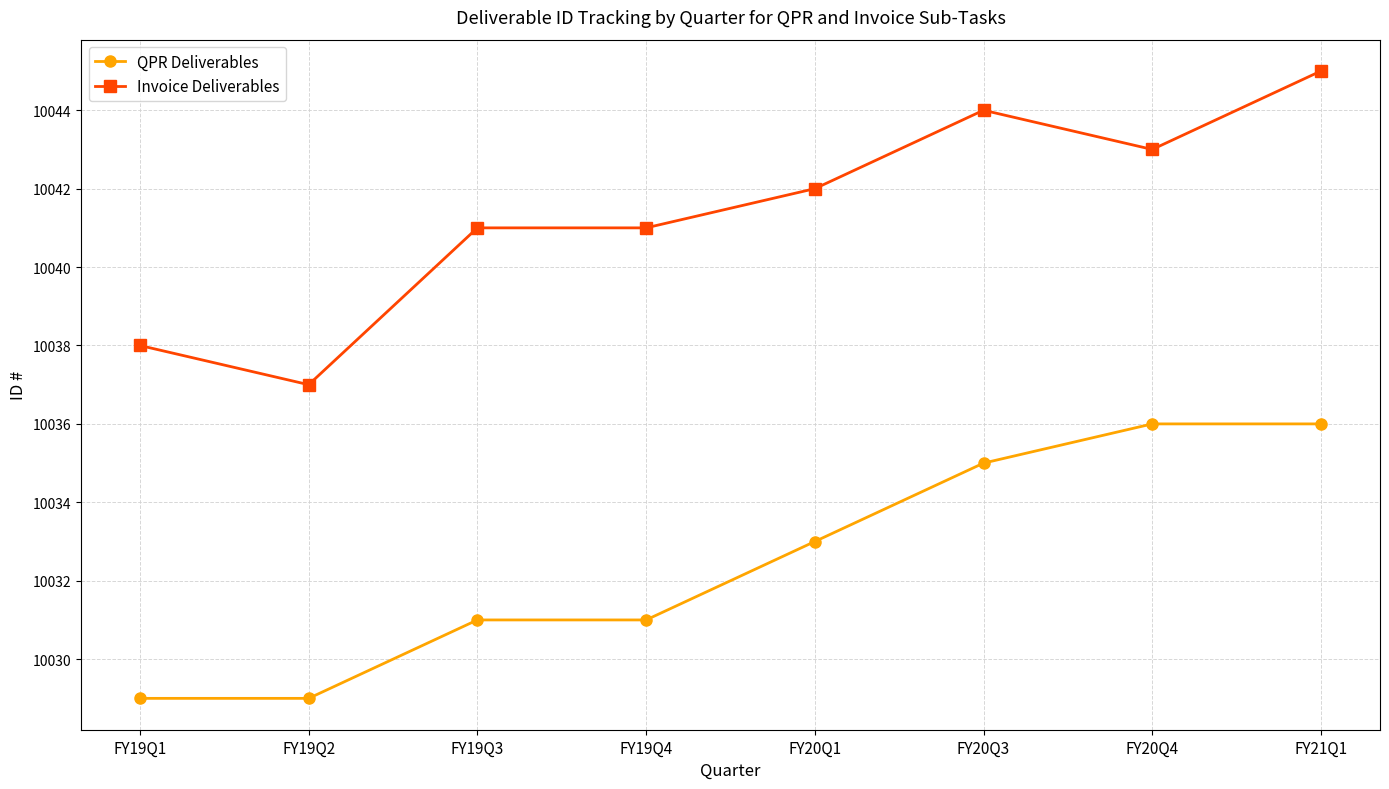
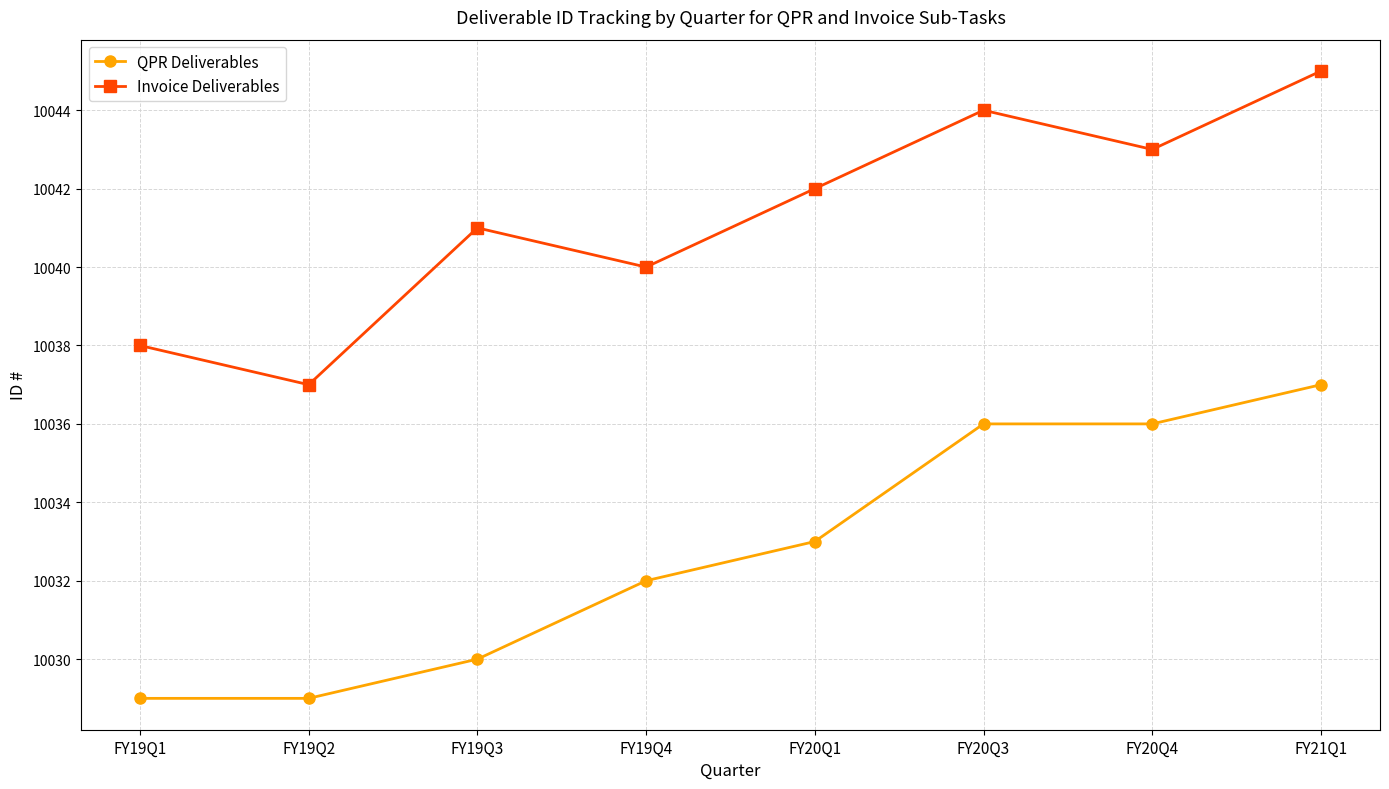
  {
    "QPR Deliverables": {
      "FY19Q1": 10029,
      "FY19Q2": 10029,
-     "FY19Q3": 10031,
-     "FY19Q4": 10031,
+     "FY19Q3": 10030,
+     "FY19Q4": 10032,
      "FY20Q1": 10033,
-     "FY20Q3": 10035,
+     "FY20Q3": 10036,
      "FY20Q4": 10036,
-     "FY21Q1": 10036
+     "FY21Q1": 10037
    },
    "Invoice Deliverables": {
      "FY19Q1": 10038,
      "FY19Q2": 10037,
      "FY19Q3": 10041,
-     "FY19Q4": 10041,
+     "FY19Q4": 10040,
      "FY20Q1": 10042,
      "FY20Q3": 10044,
      "FY20Q4": 10043,
      "FY21Q1": 10045
    }
  }
